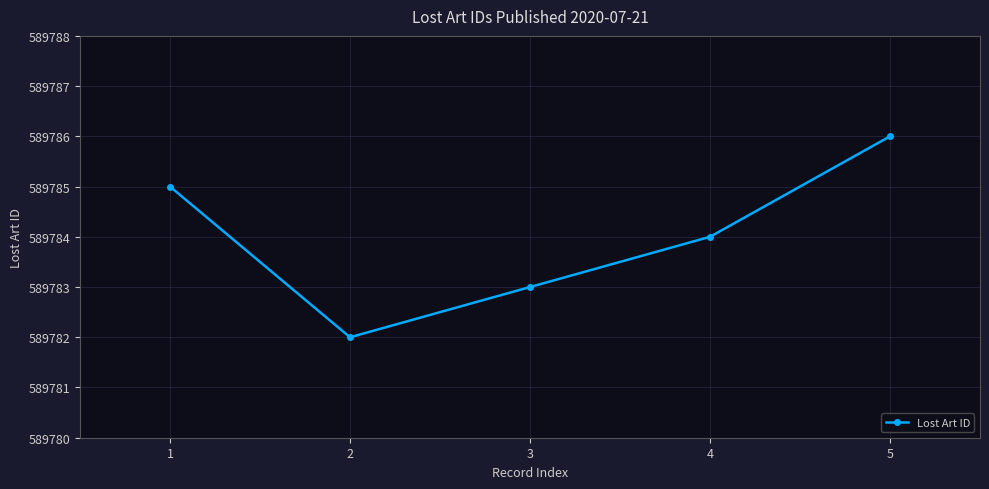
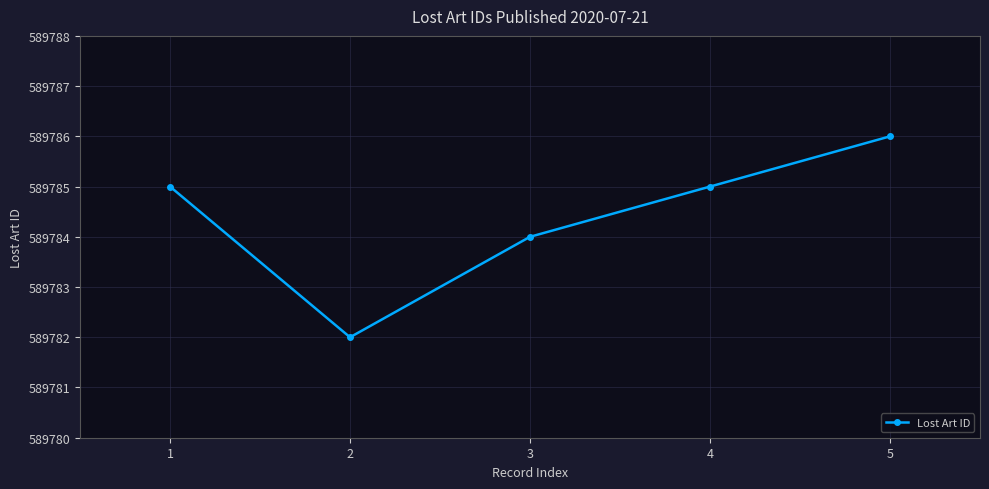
  {
    "1": 589785,
    "2": 589782,
-   "3": 589783,
-   "4": 589784,
+   "3": 589784,
+   "4": 589785,
    "5": 589786
  }
